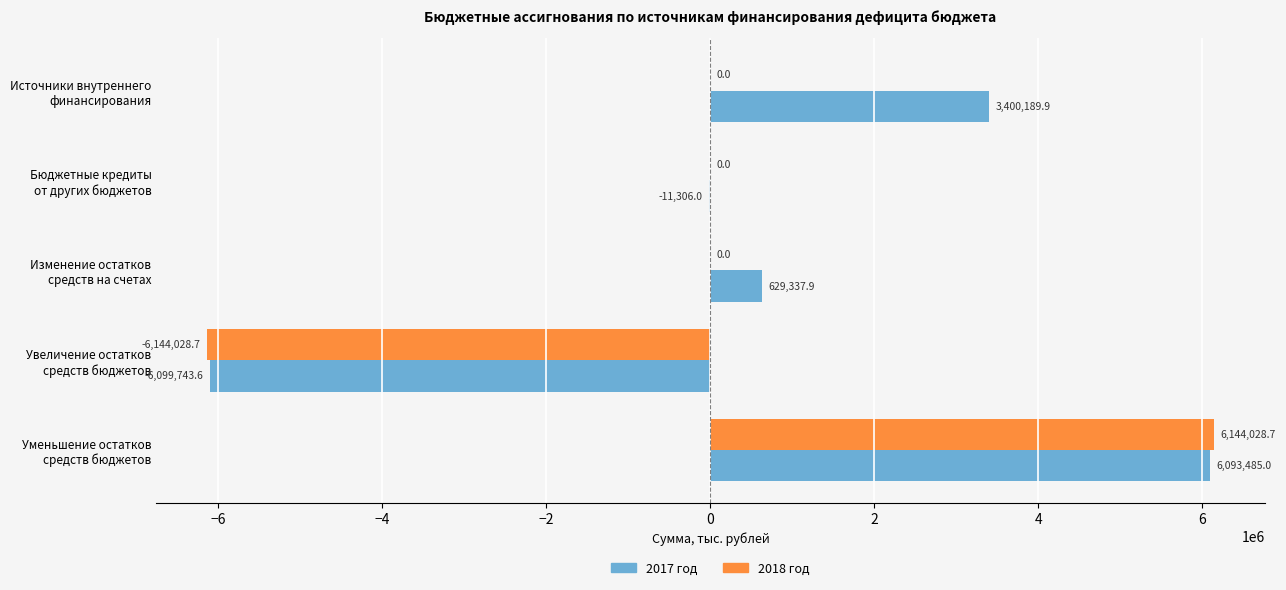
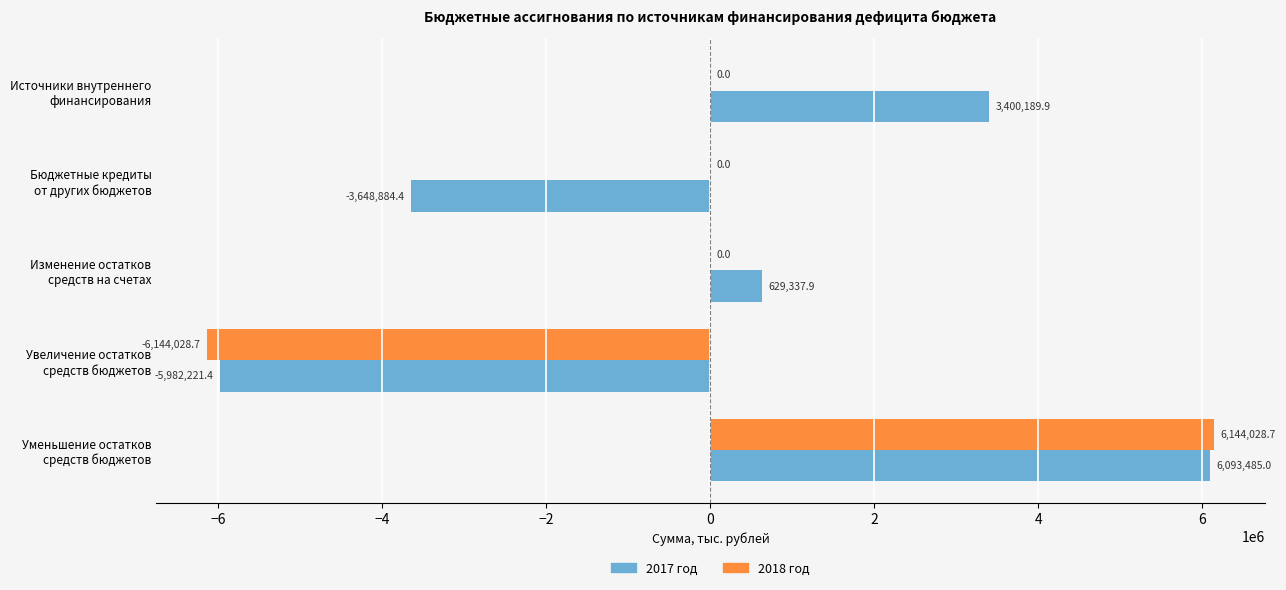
  {
    "2017 год": {
      "Источники внутреннего финансирования": "3,400,189.9",
-     "Бюджетные кредиты от других бюджетов": "-11,306.0",
+     "Бюджетные кредиты от других бюджетов": "-3,648,884.4",
      "Изменение остатков средств на счетах": "629,337.9",
-     "Увеличение остатков средств бюджетов": "-6,099,743.6",
+     "Увеличение остатков средств бюджетов": "-5,982,221.4",
      "Уменьшение остатков средств бюджетов": "6,093,485.0"
    },
    "2018 год": {
      "Источники внутреннего финансирования": "0.0",
      "Бюджетные кредиты от других бюджетов": "0.0",
      "Изменение остатков средств на счетах": "0.0",
      "Увеличение остатков средств бюджетов": "-6,144,028.7",
      "Уменьшение остатков средств бюджетов": "6,144,028.7"
    }
  }
